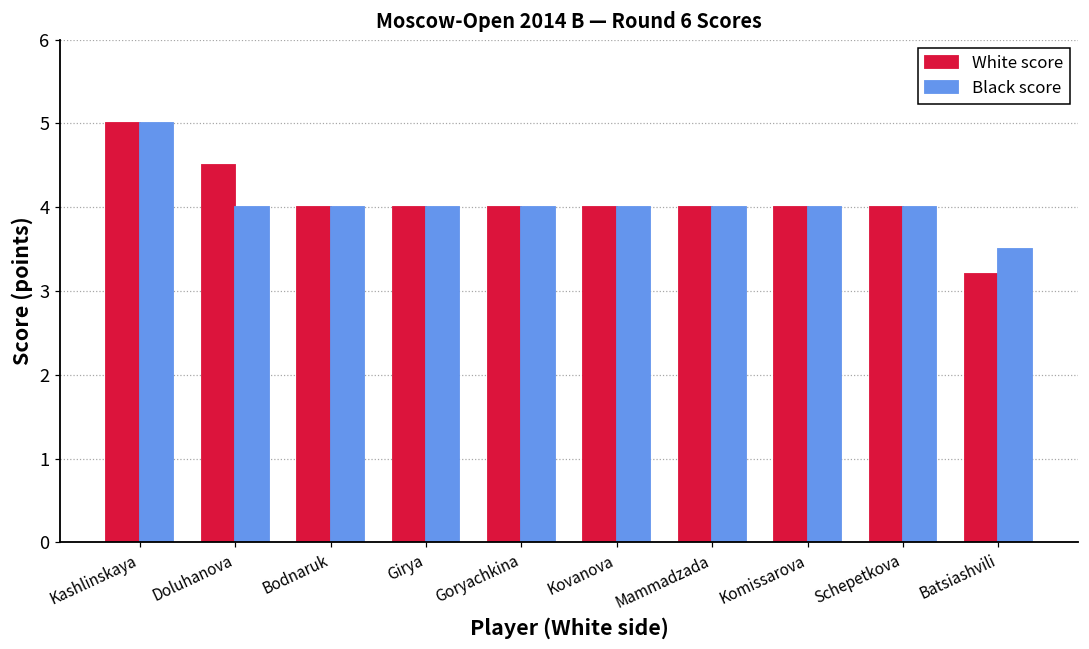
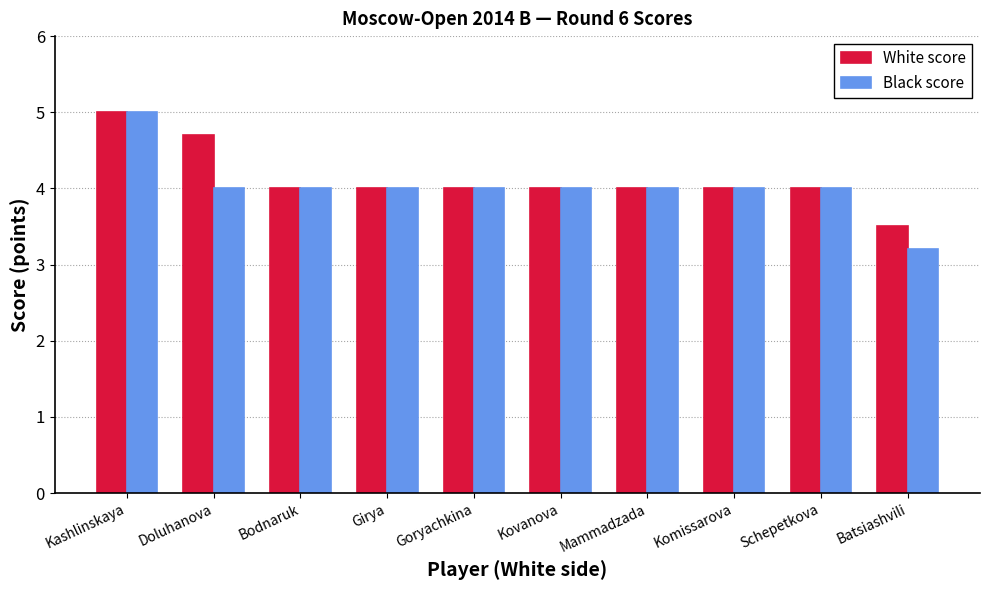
  {
    "White score": {
      "Kashlinskaya": 5.0,
-     "Doluhanova": 4.5,
+     "Doluhanova": 4.7,
      "Bodnaruk": 4.0,
      "Girya": 4.0,
      "Goryachkina": 4.0,
      "Kovanova": 4.0,
      "Mammadzada": 4.0,
      "Komissarova": 4.0,
      "Schepetkova": 4.0,
-     "Batsiashvili": 3.2
+     "Batsiashvili": 3.5
    },
    "Black score": {
      "Kashlinskaya": 5.0,
      "Doluhanova": 4.0,
      "Bodnaruk": 4.0,
      "Girya": 4.0,
      "Goryachkina": 4.0,
      "Kovanova": 4.0,
      "Mammadzada": 4.0,
      "Komissarova": 4.0,
      "Schepetkova": 4.0,
-     "Batsiashvili": 3.5
+     "Batsiashvili": 3.2
    }
  }
